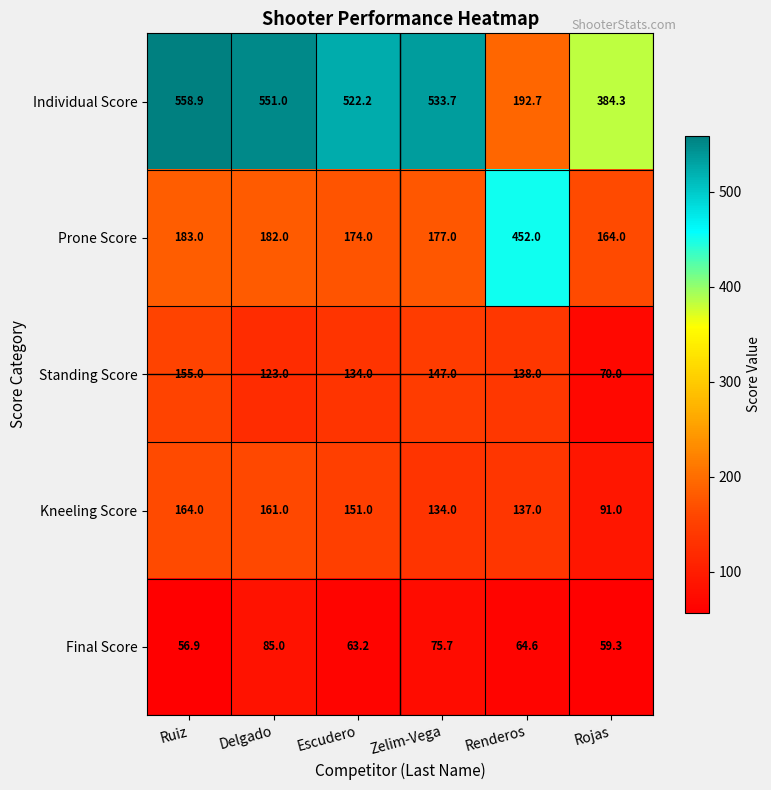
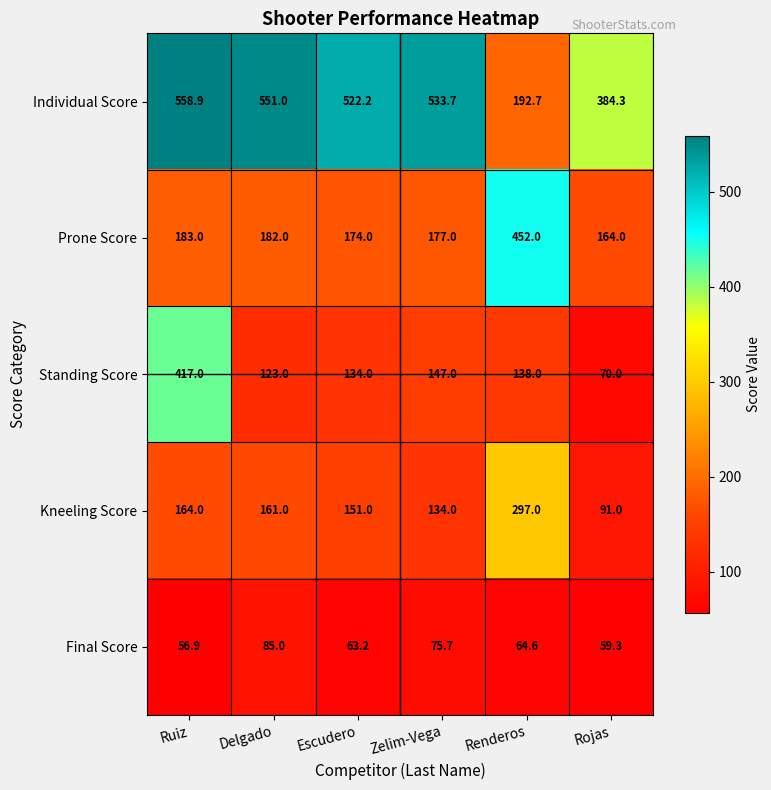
  {
    "Individual Score": {
      "Ruiz": 558.9,
      "Delgado": 551.0,
      "Escudero": 522.2,
      "Zelim-Vega": 533.7,
      "Renderos": 192.7,
      "Rojas": 384.3
    },
    "Prone Score": {
      "Ruiz": 183.0,
      "Delgado": 182.0,
      "Escudero": 174.0,
      "Zelim-Vega": 177.0,
      "Renderos": 452.0,
      "Rojas": 164.0
    },
    "Standing Score": {
-     "Ruiz": 155.0,
+     "Ruiz": 417.0,
      "Delgado": 123.0,
      "Escudero": 134.0,
      "Zelim-Vega": 147.0,
      "Renderos": 138.0,
      "Rojas": 70.0
    },
    "Kneeling Score": {
      "Ruiz": 164.0,
      "Delgado": 161.0,
      "Escudero": 151.0,
      "Zelim-Vega": 134.0,
-     "Renderos": 137.0,
+     "Renderos": 297.0,
      "Rojas": 91.0
    },
    "Final Score": {
      "Ruiz": 56.9,
      "Delgado": 85.0,
      "Escudero": 63.2,
      "Zelim-Vega": 75.7,
      "Renderos": 64.6,
      "Rojas": 59.3
    }
  }
